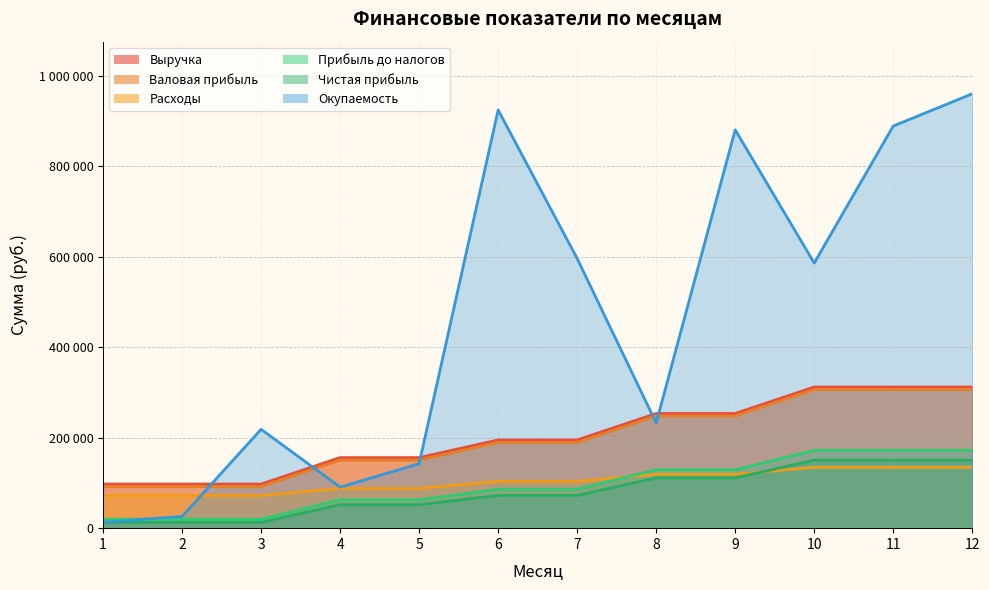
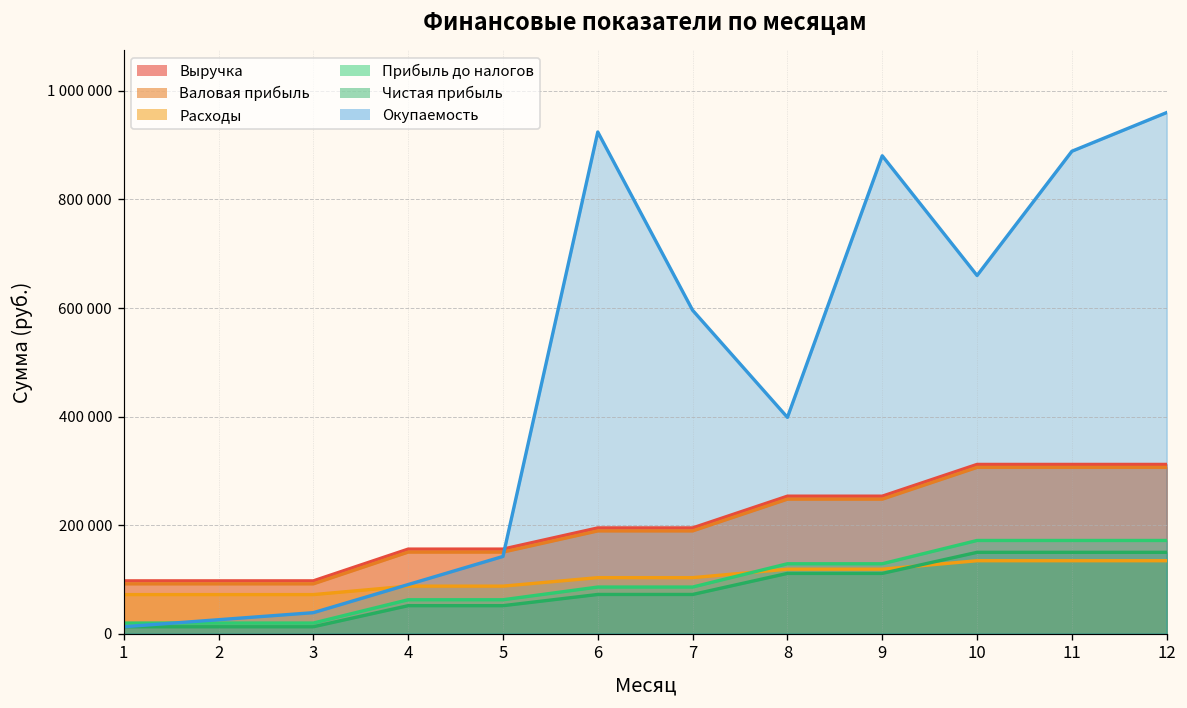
  {
    "Окупаемость": {
      "2": 30000,
-     "3": 220000,
+     "3": 40000,
      "5": 140000,
      "6": 920000,
      "7": 600000,
-     "8": 230000,
+     "8": 400000,
      "9": 880000,
-     "10": 590000,
+     "10": 660000,
      "11": 890000,
      "12": 960000
    }
  }
